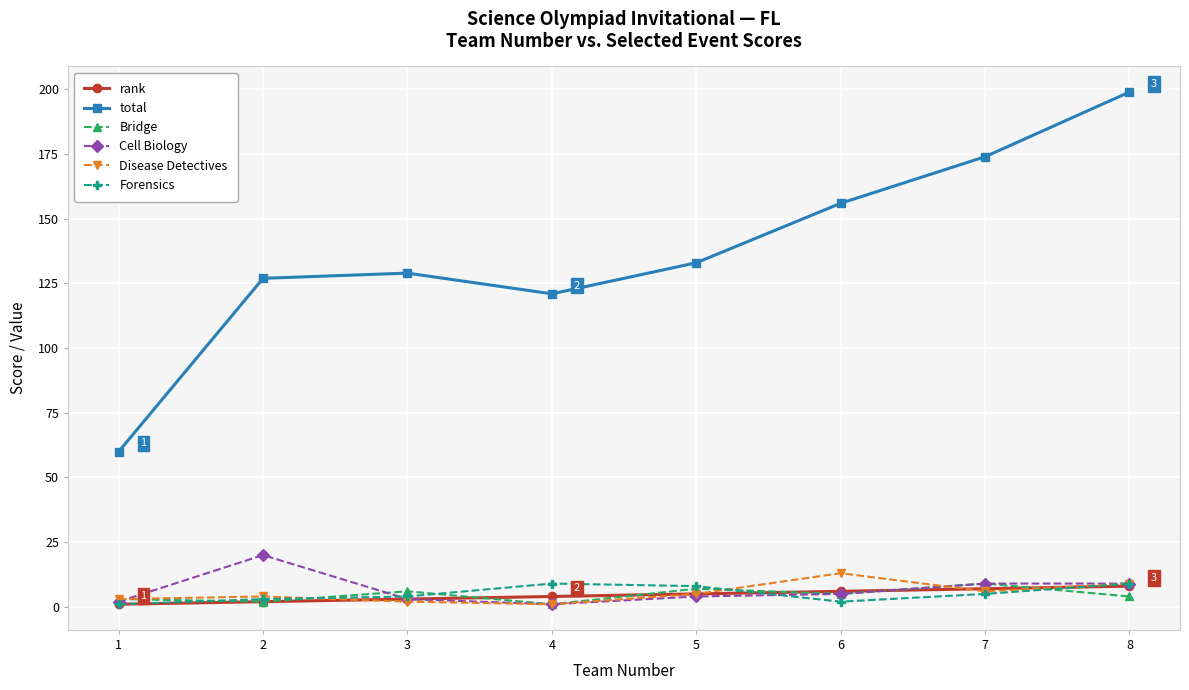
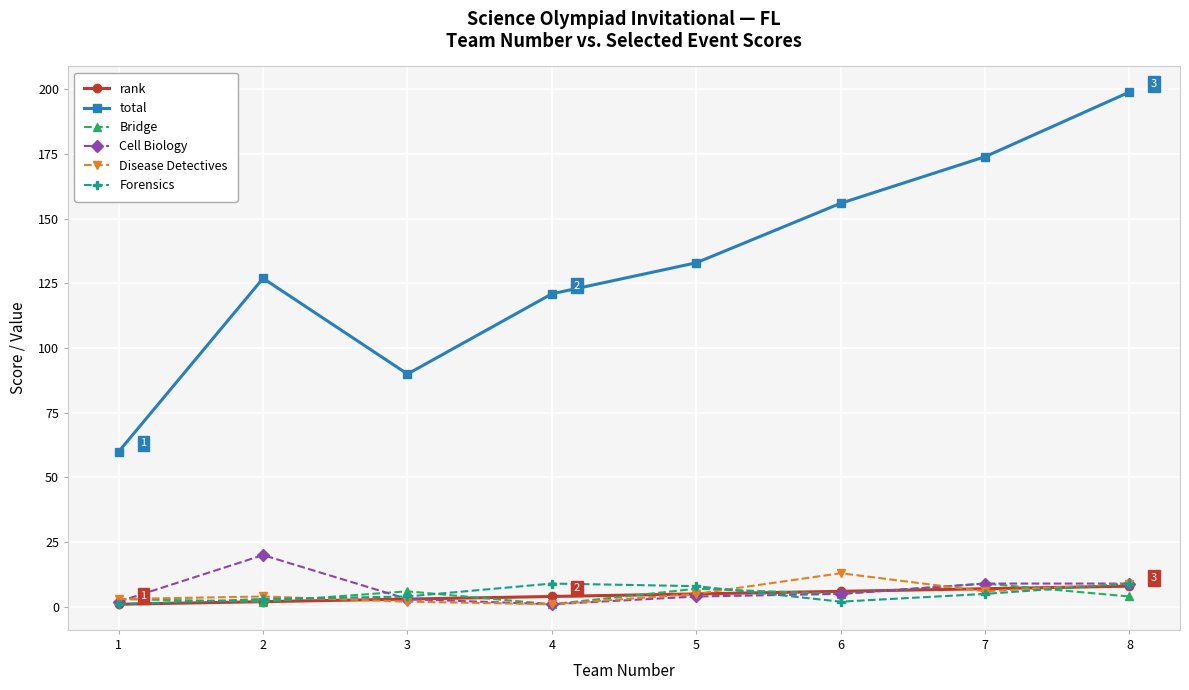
  {
    "rank": {
      "6": 6,
      "7": 7
    },
    "total": {
      "2": 127,
-     "3": 129,
+     "3": 90,
      "5": 133,
      "6": 156,
      "7": 174
    },
    "Cell Biology": {
      "2": 20,
      "5": 4
    },
    "Disease Detectives": {
      "2": 4,
      "3": 2,
      "6": 13,
      "7": 6
    }
  }
